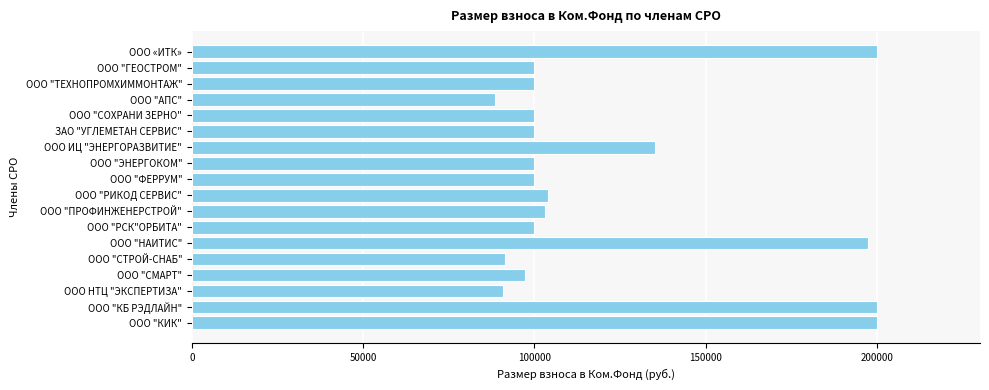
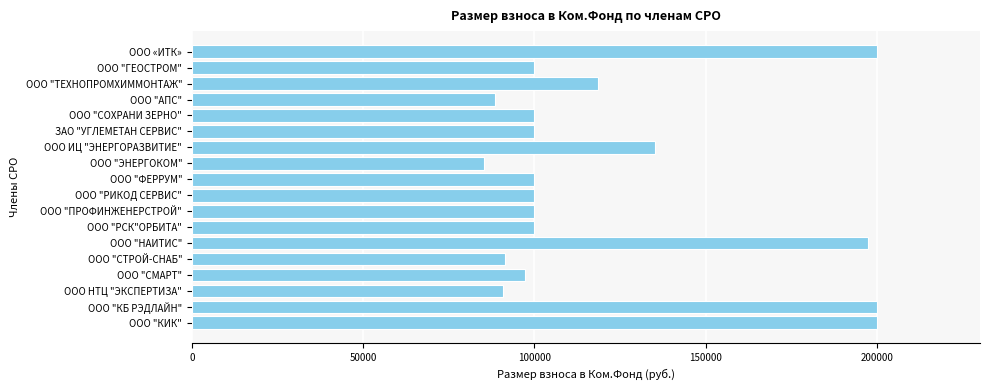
  {
    "ООО «ИТК»": 200000,
    "ООО \"ГЕОСТРОМ\"": 100000,
-   "ООО \"ТЕХНОПРОМХИММОНТАЖ\"": 100000,
+   "ООО \"ТЕХНОПРОМХИММОНТАЖ\"": 119000,
    "ООО \"АПС\"": 88000,
    "ООО \"СОХРАНИ ЗЕРНО\"": 100000,
    "ЗАО \"УГЛЕМЕТАН СЕРВИС\"": 100000,
    "ООО ИЦ \"ЭНЕРГОРАЗВИТИЕ\"": 135000,
-   "ООО \"ЭНЕРГОКОМ\"": 100000,
+   "ООО \"ЭНЕРГОКОМ\"": 85000,
    "ООО \"ФЕРРУМ\"": 100000,
-   "ООО \"РИКОД СЕРВИС\"": 104000,
-   "ООО \"ПРОФИНЖЕНЕРСТРОЙ\"": 103000,
+   "ООО \"РИКОД СЕРВИС\"": 100000,
+   "ООО \"ПРОФИНЖЕНЕРСТРОЙ\"": 100000,
    "ООО \"РСК\"ОРБИТА\"": 100000,
    "ООО \"НАИТИС\"": 197000,
    "ООО \"СТРОЙ-СНАБ\"": 91000,
    "ООО \"СМАРТ\"": 97000,
    "ООО НТЦ \"ЭКСПЕРТИЗА\"": 91000,
    "ООО \"КБ РЭДЛАЙН\"": 200000,
    "ООО \"КИК\"": 200000
  }
